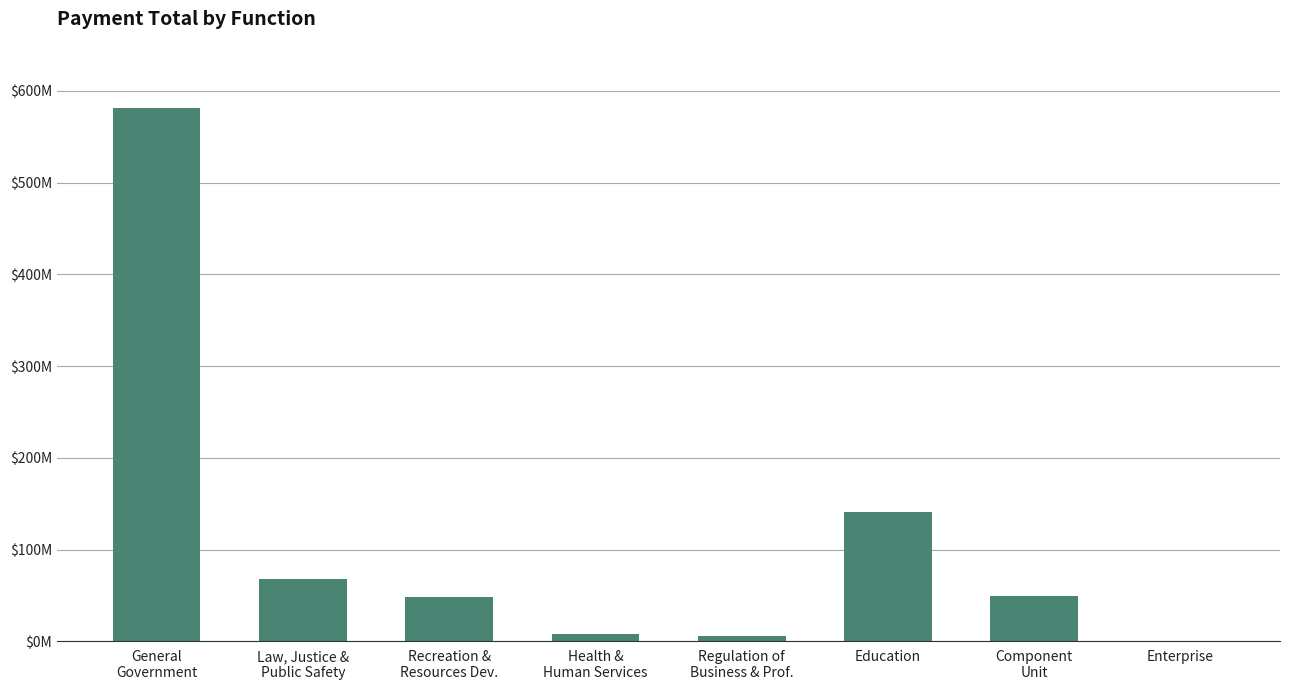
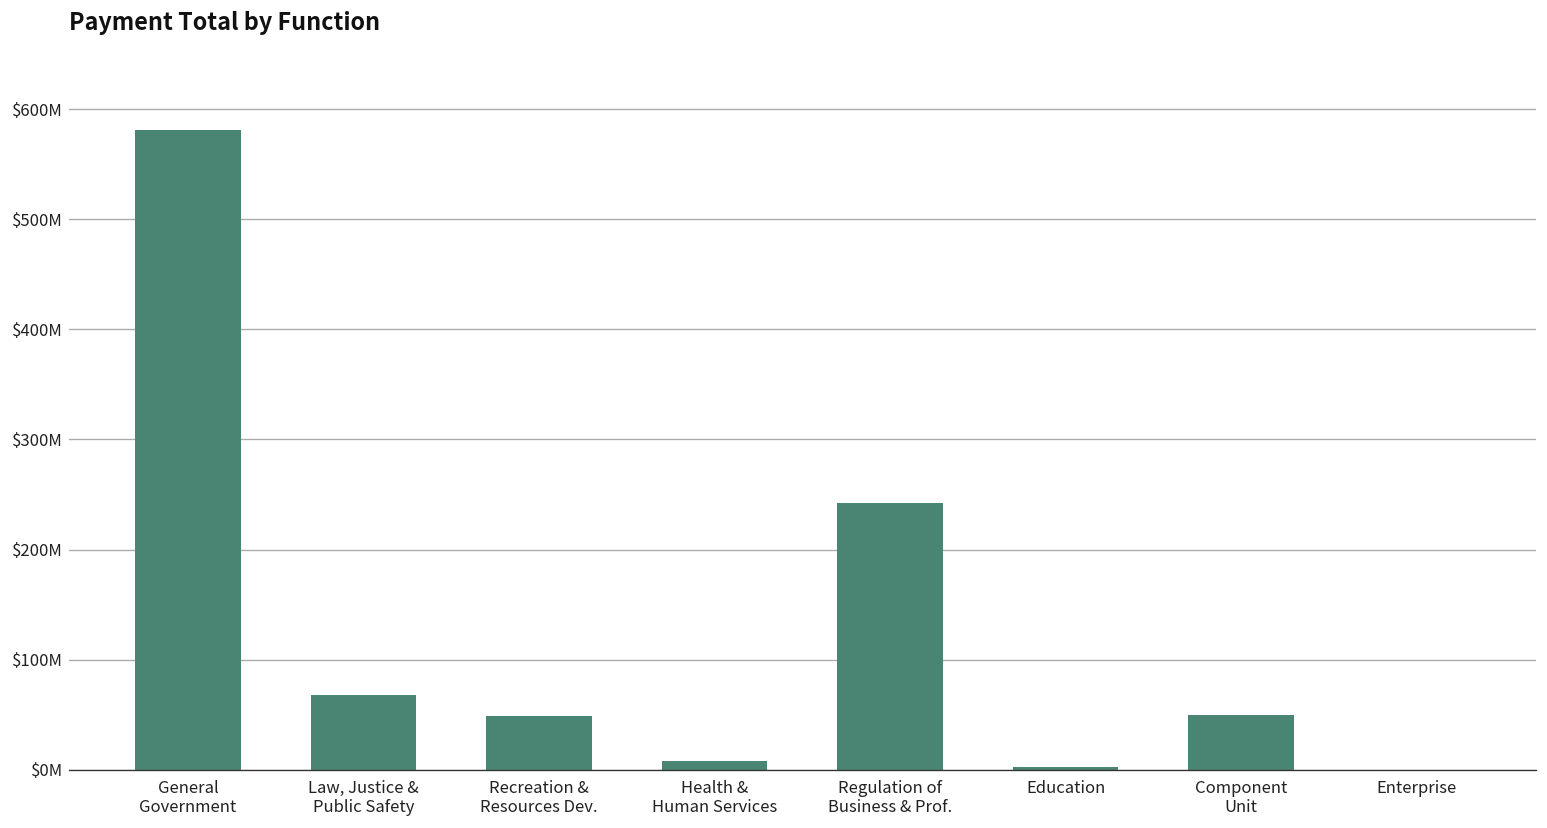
  {
    "General Government": "$580000000",
    "Law, Justice & Public Safety": "$70000000",
    "Recreation & Resources Dev.": "$50000000",
    "Health & Human Services": "$10000000",
-   "Regulation of Business & Prof.": "$10000000",
-   "Education": "$140000000",
+   "Regulation of Business & Prof.": "$240000000",
+   "Education": "$0",
    "Component Unit": "$50000000"
  }
